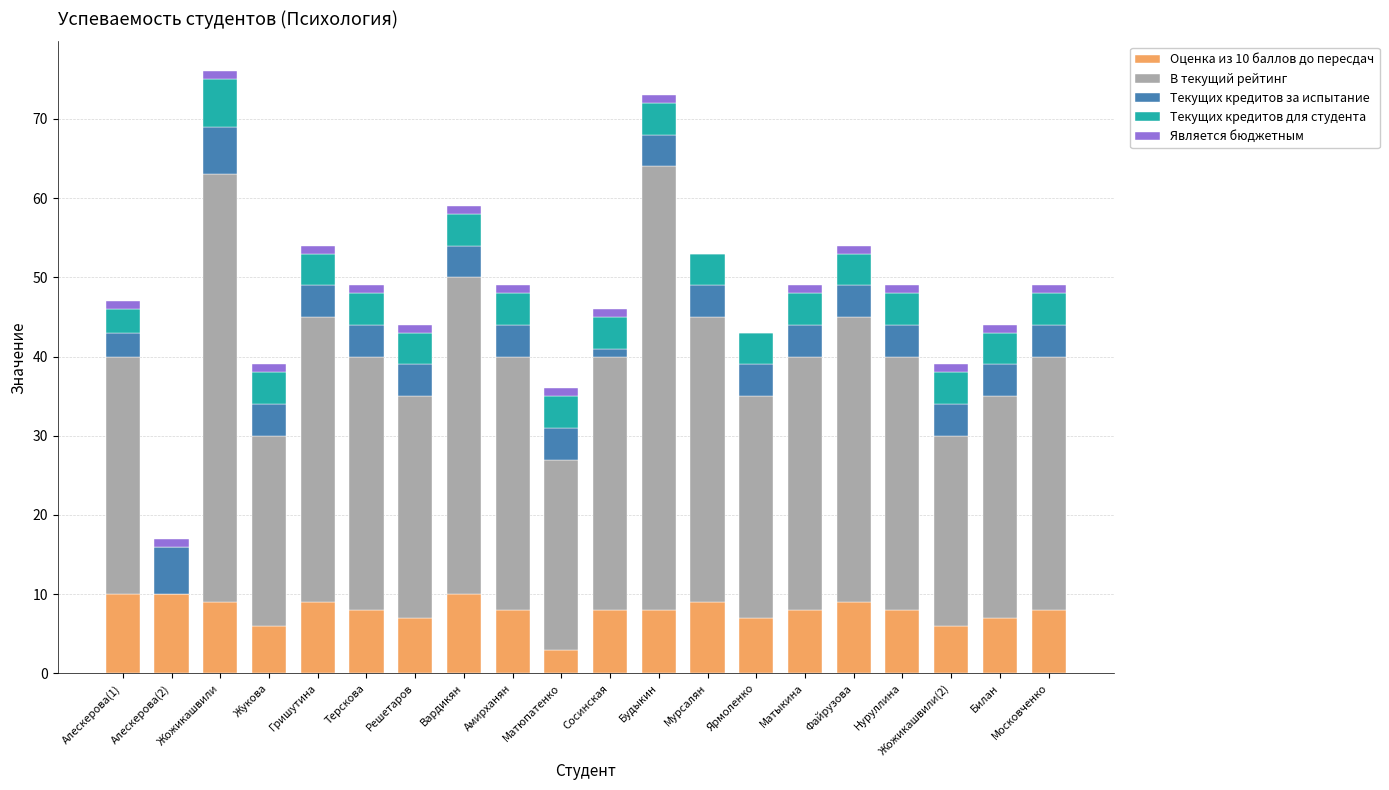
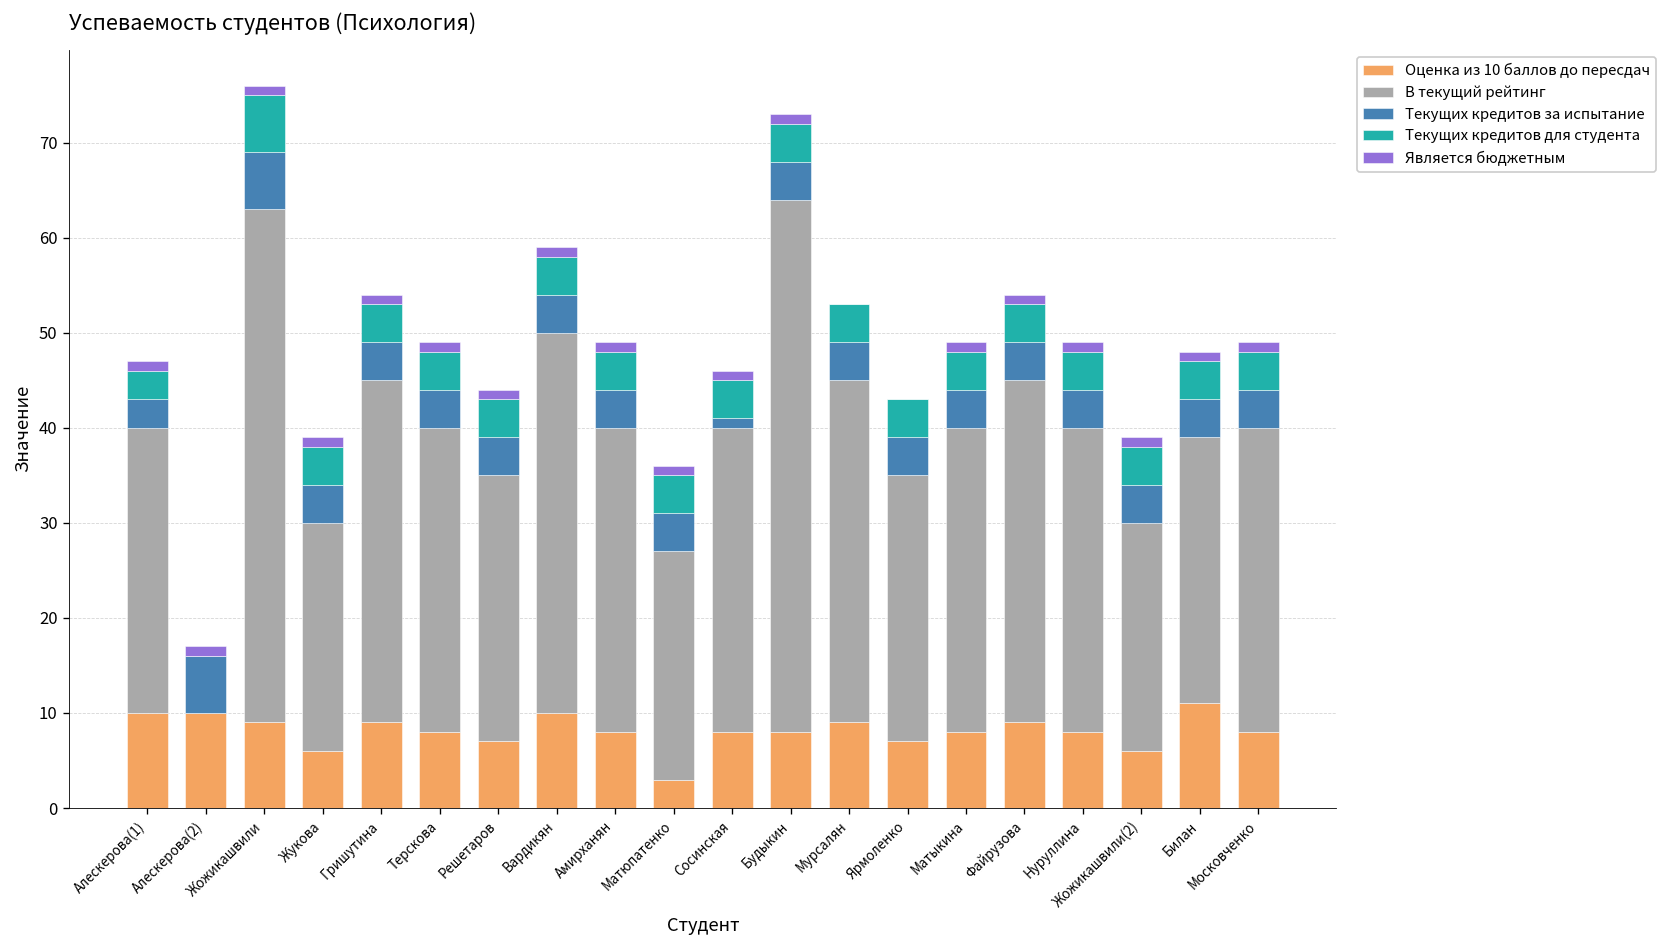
  {
    "Оценка из 10 баллов до пересдач": {
      "Алескерова(1)": 10,
      "Алескерова(2)": 10,
      "Жожикашвили": 9,
      "Жукова": 6,
      "Гришутина": 9,
      "Терскова": 8,
      "Решетаров": 7,
      "Вардикян": 10,
      "Амирханян": 8,
      "Матюпатенко": 3,
      "Сосинская": 8,
      "Будыкин": 8,
      "Мурсалян": 9,
      "Ярмоленко": 7,
      "Матыкина": 8,
      "Файрузова": 9,
      "Нуруллина": 8,
      "Жожикашвили(2)": 6,
-     "Билан": 7,
+     "Билан": 11,
      "Московченко": 8
    },
    "В текущий рейтинг": {
      "Алескерова(1)": 30,
      "Алескерова(2)": 0,
      "Жожикашвили": 54,
      "Жукова": 24,
      "Гришутина": 36,
      "Терскова": 32,
      "Решетаров": 28,
      "Вардикян": 40,
      "Амирханян": 32,
      "Матюпатенко": 24,
      "Сосинская": 32,
      "Будыкин": 56,
      "Мурсалян": 36,
      "Ярмоленко": 28,
      "Матыкина": 32,
      "Файрузова": 36,
      "Нуруллина": 32,
      "Жожикашвили(2)": 24,
      "Билан": 28,
      "Московченко": 32
    },
    "Текущих кредитов за испытание": {
      "Алескерова(1)": 3,
      "Алескерова(2)": 6,
      "Жожикашвили": 6,
      "Жукова": 4,
      "Гришутина": 4,
      "Терскова": 4,
      "Решетаров": 4,
      "Вардикян": 4,
      "Амирханян": 4,
      "Матюпатенко": 4,
      "Сосинская": 1,
      "Будыкин": 4,
      "Мурсалян": 4,
      "Ярмоленко": 4,
      "Матыкина": 4,
      "Файрузова": 4,
      "Нуруллина": 4,
      "Жожикашвили(2)": 4,
      "Билан": 4,
      "Московченко": 4
    },
    "Текущих кредитов для студента": {
      "Алескерова(1)": 3,
      "Алескерова(2)": 0,
      "Жожикашвили": 6,
      "Жукова": 4,
      "Гришутина": 4,
      "Терскова": 4,
      "Решетаров": 4,
      "Вардикян": 4,
      "Амирханян": 4,
      "Матюпатенко": 4,
      "Сосинская": 4,
      "Будыкин": 4,
      "Мурсалян": 4,
      "Ярмоленко": 4,
      "Матыкина": 4,
      "Файрузова": 4,
      "Нуруллина": 4,
      "Жожикашвили(2)": 4,
      "Билан": 4,
      "Московченко": 4
    },
    "Является бюджетным": {
      "Алескерова(1)": 1,
      "Алескерова(2)": 1,
      "Жожикашвили": 1,
      "Жукова": 1,
      "Гришутина": 1,
      "Терскова": 1,
      "Решетаров": 1,
      "Вардикян": 1,
      "Амирханян": 1,
      "Матюпатенко": 1,
      "Сосинская": 1,
      "Будыкин": 1,
      "Мурсалян": 0,
      "Ярмоленко": 0,
      "Матыкина": 1,
      "Файрузова": 1,
      "Нуруллина": 1,
      "Жожикашвили(2)": 1,
      "Билан": 1,
      "Московченко": 1
    }
  }
